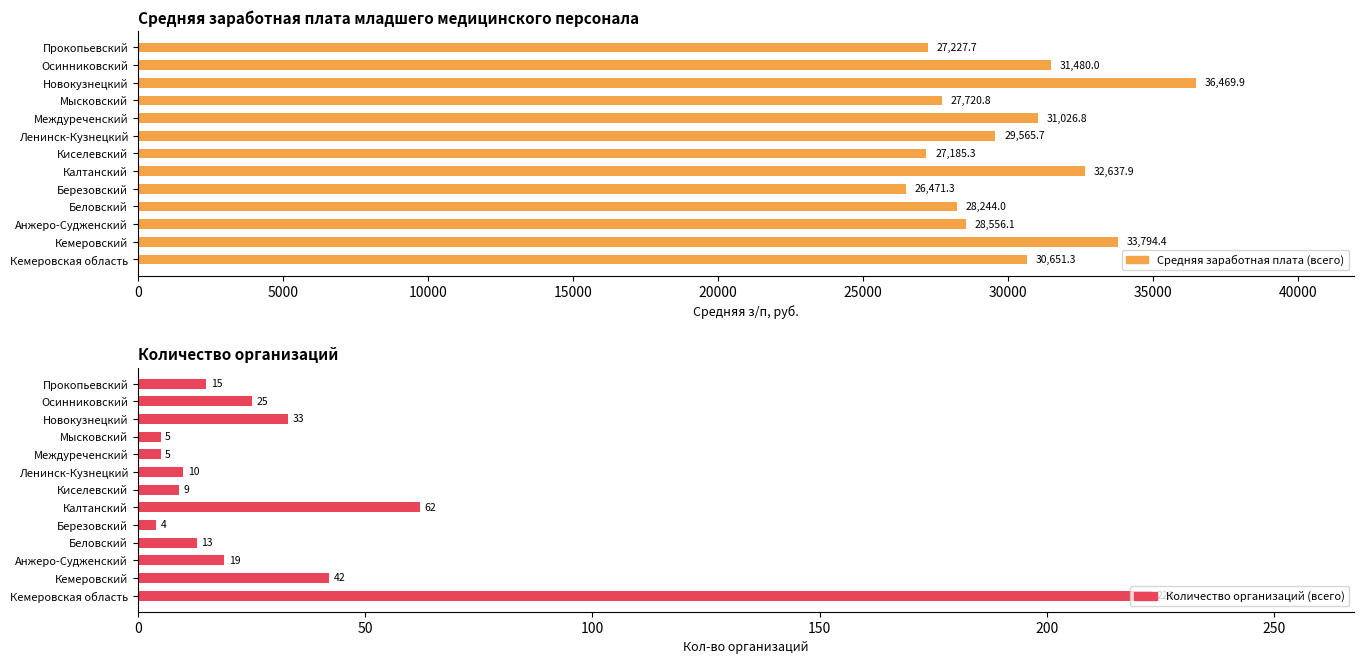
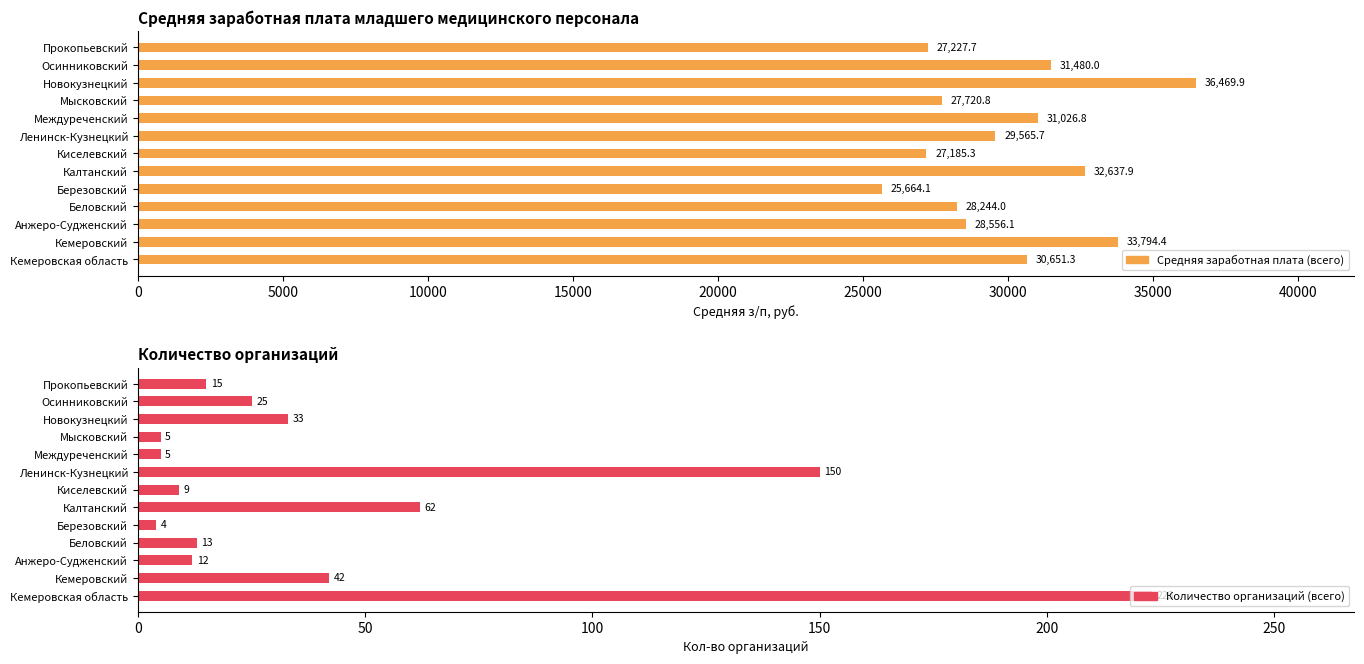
  {
    "Средняя заработная плата младшего медицинского персонала": {
      "Прокопьевский": "27,227.7",
      "Осинниковский": "31,480.0",
      "Новокузнецкий": "36,469.9",
      "Мысковский": "27,720.8",
      "Междуреченский": "31,026.8",
      "Ленинск-Кузнецкий": "29,565.7",
      "Киселевский": "27,185.3",
      "Калтанский": "32,637.9",
-     "Березовский": "26,471.3",
+     "Березовский": "25,664.1",
      "Беловский": "28,244.0",
      "Анжеро-Судженский": "28,556.1",
      "Кемеровский": "33,794.4",
      "Кемеровская область": "30,651.3"
    },
    "Количество организаций": {
      "Прокопьевский": "15",
      "Осинниковский": "25",
      "Новокузнецкий": "33",
      "Мысковский": "5",
      "Междуреченский": "5",
-     "Ленинск-Кузнецкий": "10",
+     "Ленинск-Кузнецкий": "150",
      "Киселевский": "9",
      "Калтанский": "62",
      "Березовский": "4",
      "Беловский": "13",
-     "Анжеро-Судженский": "19",
+     "Анжеро-Судженский": "12",
      "Кемеровский": "42"
    }
  }
